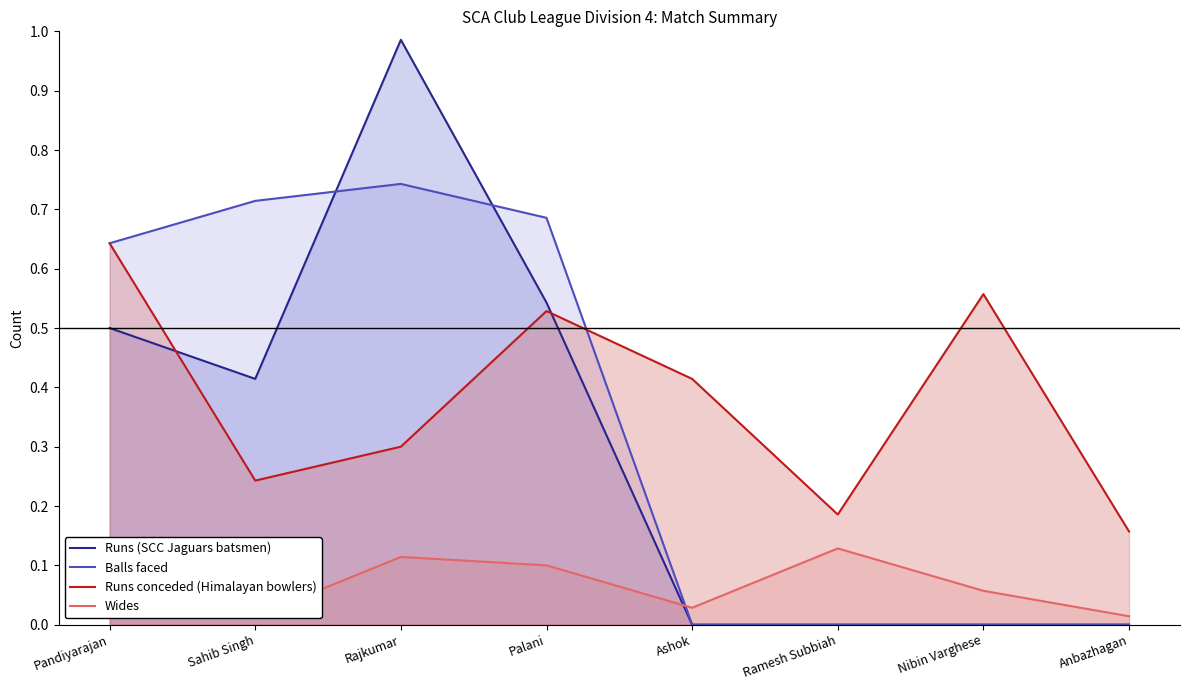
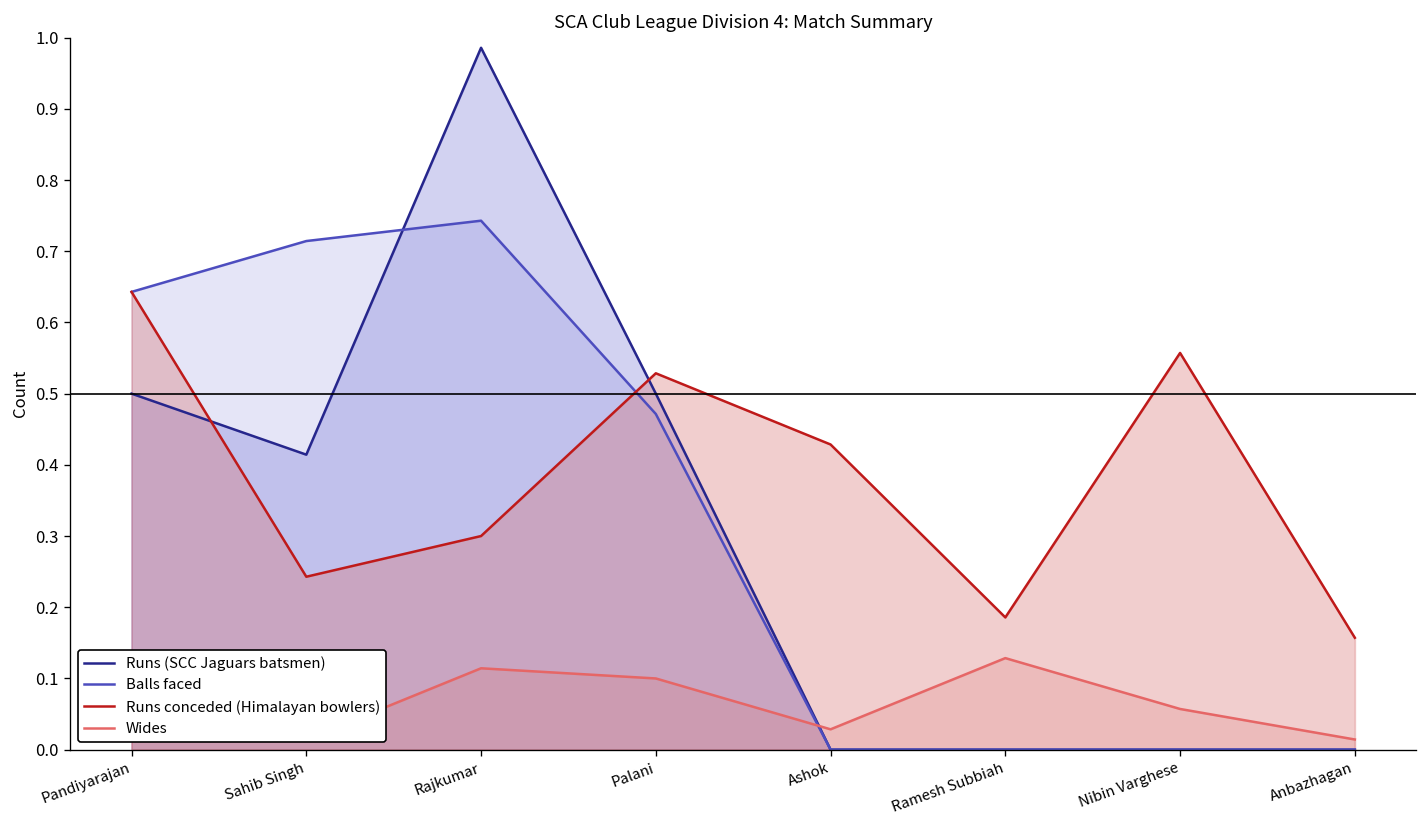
  {
    "Runs (SCC Jaguars batsmen)": {
      "Pandiyarajan": 0.50,
      "Sahib Singh": 0.41,
      "Rajkumar": 0.99,
-     "Palani": 0.54
+     "Palani": 0.50
    },
    "Balls faced": {
      "Sahib Singh": 0.71,
      "Rajkumar": 0.74,
-     "Palani": 0.69
+     "Palani": 0.47
    },
    "Runs conceded (Himalayan bowlers)": {
      "Sahib Singh": 0.24,
      "Rajkumar": 0.30,
      "Palani": 0.53,
-     "Ashok": 0.41,
+     "Ashok": 0.43,
      "Ramesh Subbiah": 0.19,
      "Nibin Varghese": 0.56,
      "Anbazhagan": 0.16
    },
    "Wides": {
      "Rajkumar": 0.11,
      "Palani": 0.10,
      "Ashok": 0.03,
      "Ramesh Subbiah": 0.13,
      "Nibin Varghese": 0.06,
      "Anbazhagan": 0.01
    }
  }
